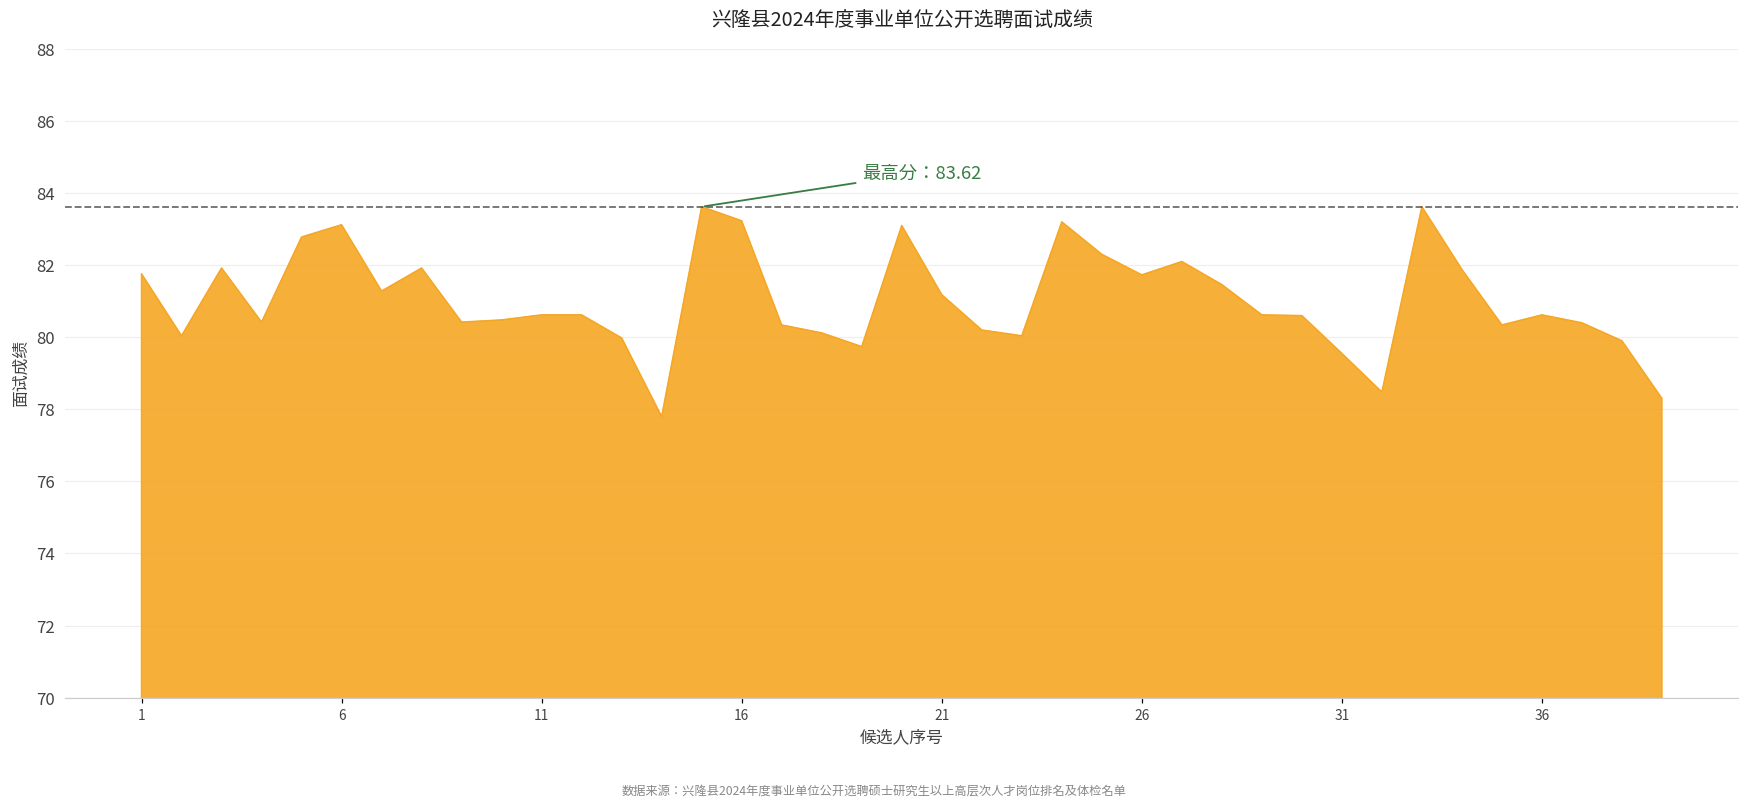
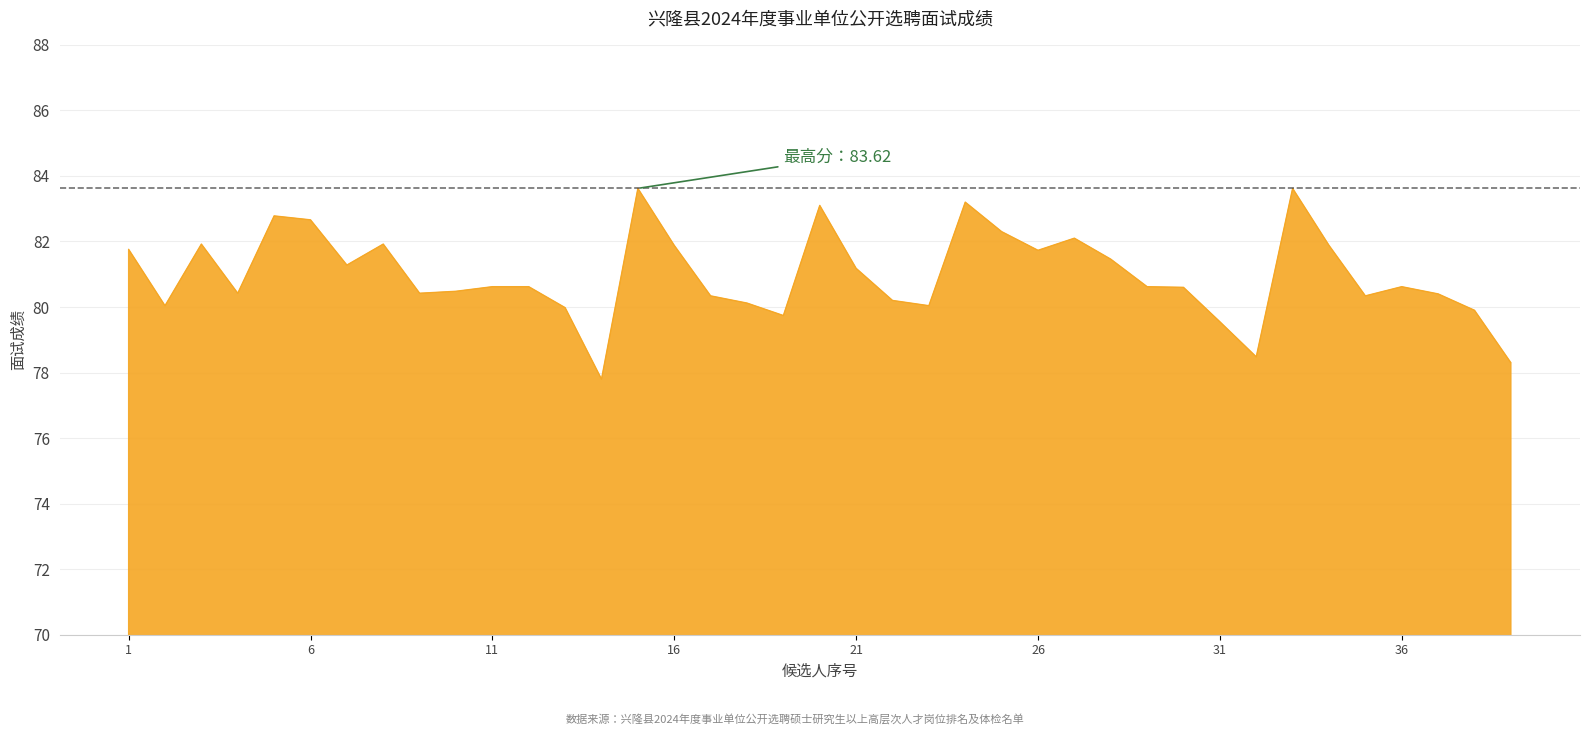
  {
    "1": 81.8,
-   "6": 83.1,
+   "6": 82.7,
    "11": 80.6,
-   "16": 83.2,
+   "16": 81.9,
    "21": 81.2,
    "26": 81.7,
    "31": 79.6,
    "36": 80.6
  }
